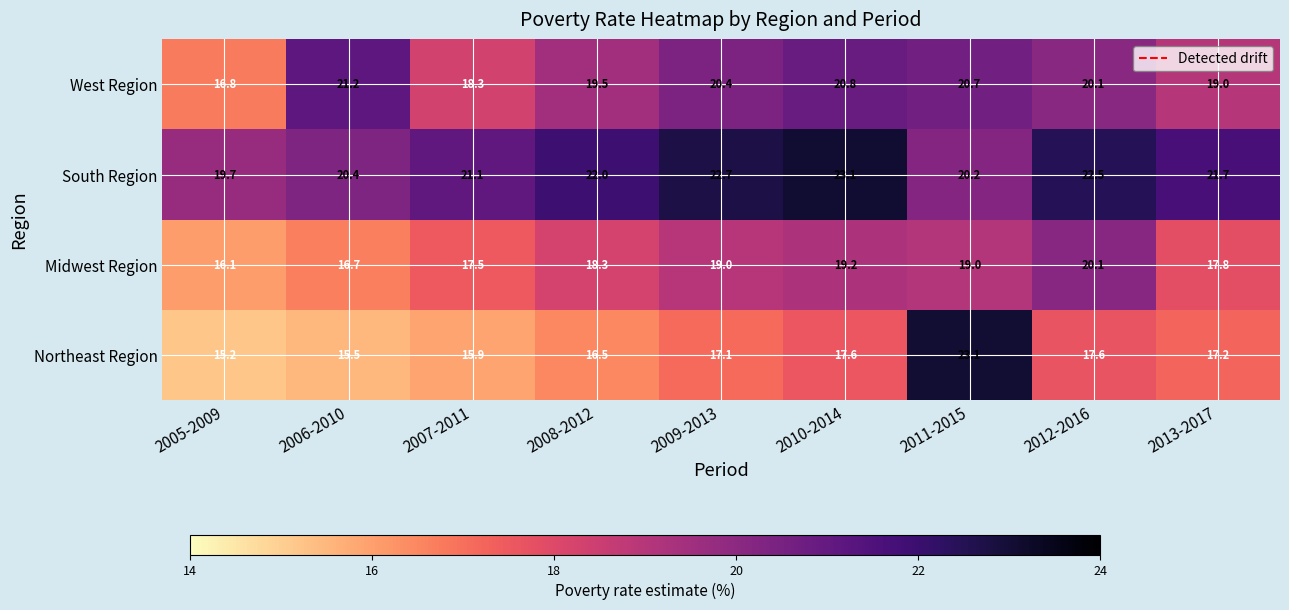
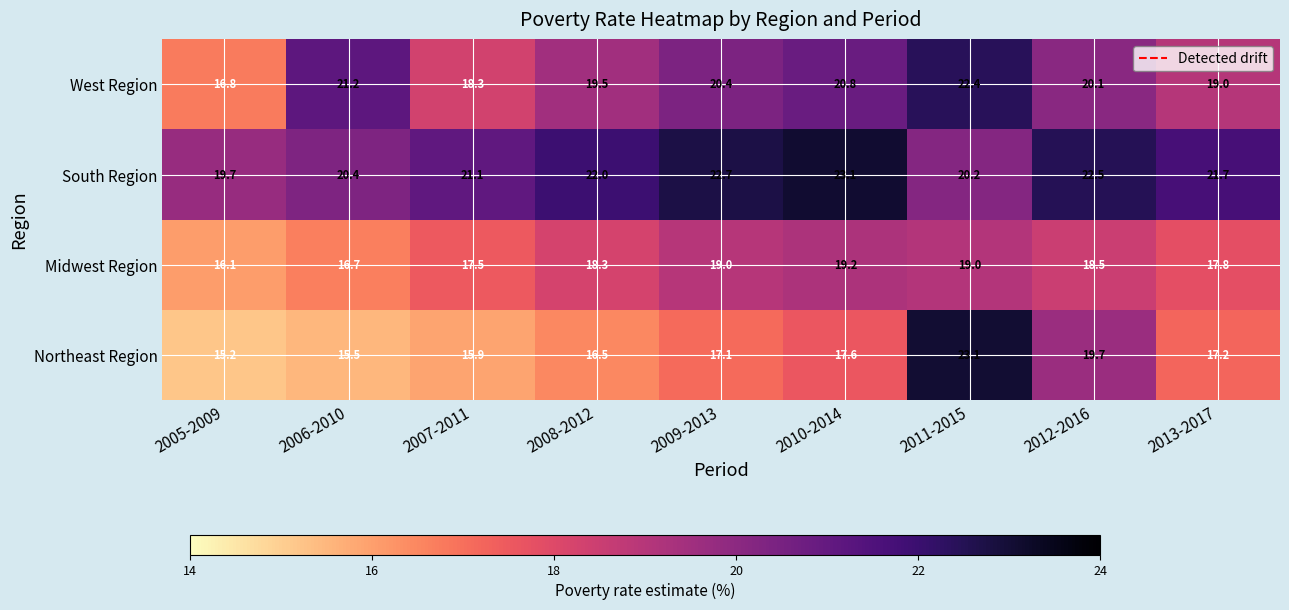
  {
    "West Region": {
      "2005-2009": 16.8,
      "2006-2010": 21.2,
      "2007-2011": 18.3,
      "2008-2012": 19.5,
      "2009-2013": 20.4,
      "2010-2014": 20.8,
-     "2011-2015": 20.7,
+     "2011-2015": 22.4,
      "2012-2016": 20.1,
      "2013-2017": 19.0
    },
    "South Region": {
      "2005-2009": 19.7,
      "2006-2010": 20.4,
      "2007-2011": 21.1,
      "2008-2012": 22.0,
      "2009-2013": 22.7,
      "2010-2014": 23.1,
      "2011-2015": 20.2,
      "2012-2016": 22.5,
      "2013-2017": 21.7
    },
    "Midwest Region": {
      "2005-2009": 16.1,
      "2006-2010": 16.7,
      "2007-2011": 17.5,
      "2008-2012": 18.3,
      "2009-2013": 19.0,
      "2010-2014": 19.2,
      "2011-2015": 19.0,
-     "2012-2016": 20.1,
+     "2012-2016": 18.5,
      "2013-2017": 17.8
    },
    "Northeast Region": {
      "2005-2009": 15.2,
      "2006-2010": 15.5,
      "2007-2011": 15.9,
      "2008-2012": 16.5,
      "2009-2013": 17.1,
      "2010-2014": 17.6,
      "2011-2015": 23.1,
-     "2012-2016": 17.6,
+     "2012-2016": 19.7,
      "2013-2017": 17.2
    }
  }
